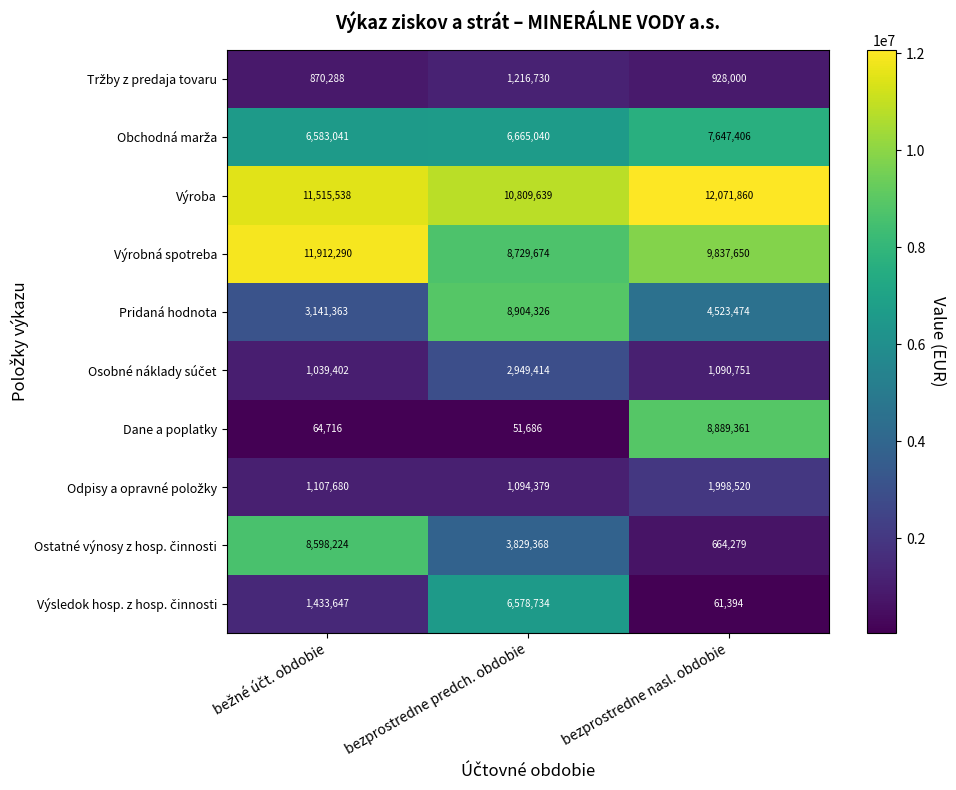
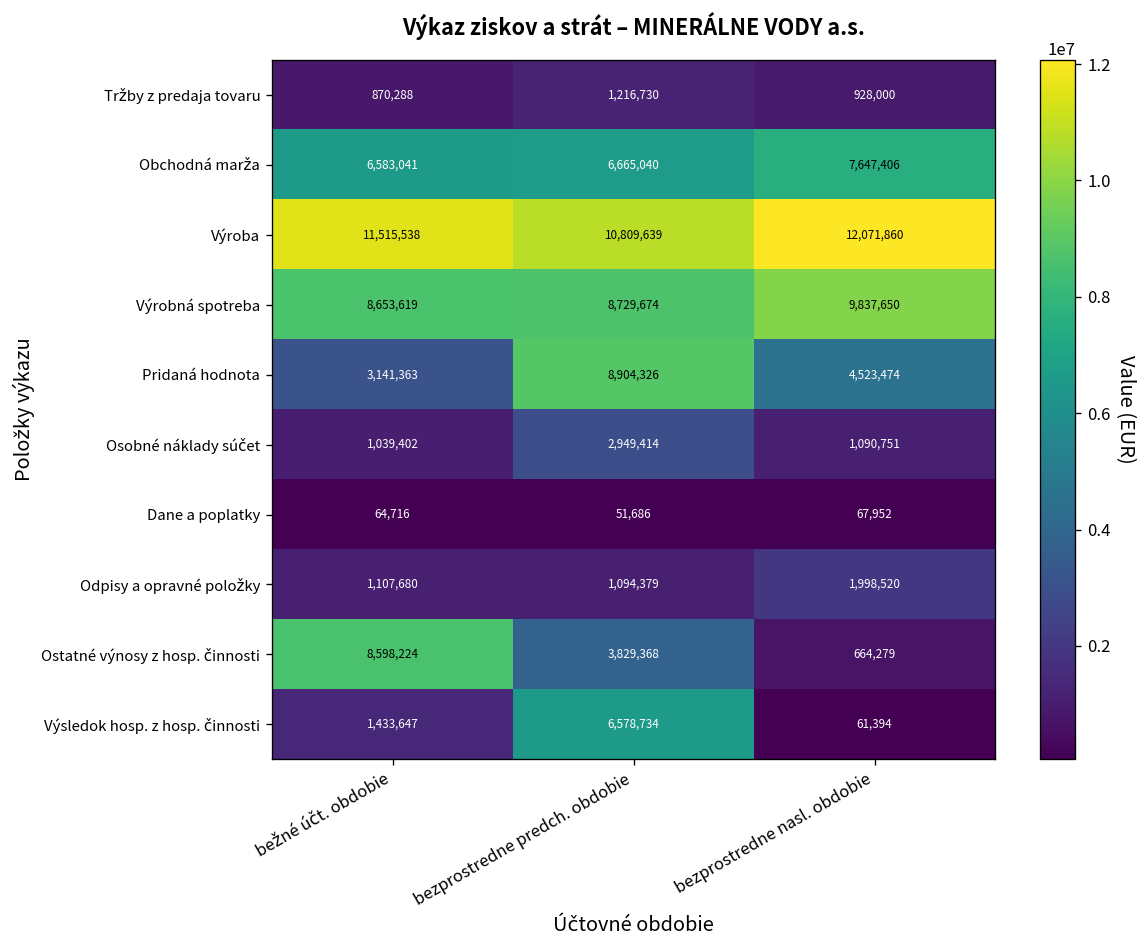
  {
    "Tržby z predaja tovaru": {
      "bežné účt. obdobie": "870,288",
      "bezprostredne predch. obdobie": "1,216,730",
      "bezprostredne nasl. obdobie": "928,000"
    },
    "Obchodná marža": {
      "bežné účt. obdobie": "6,583,041",
      "bezprostredne predch. obdobie": "6,665,040",
      "bezprostredne nasl. obdobie": "7,647,406"
    },
    "Výroba": {
      "bežné účt. obdobie": "11,515,538",
      "bezprostredne predch. obdobie": "10,809,639",
      "bezprostredne nasl. obdobie": "12,071,860"
    },
    "Výrobná spotreba": {
-     "bežné účt. obdobie": "11,912,290",
+     "bežné účt. obdobie": "8,653,619",
      "bezprostredne predch. obdobie": "8,729,674",
      "bezprostredne nasl. obdobie": "9,837,650"
    },
    "Pridaná hodnota": {
      "bežné účt. obdobie": "3,141,363",
      "bezprostredne predch. obdobie": "8,904,326",
      "bezprostredne nasl. obdobie": "4,523,474"
    },
    "Osobné náklady súčet": {
      "bežné účt. obdobie": "1,039,402",
      "bezprostredne predch. obdobie": "2,949,414",
      "bezprostredne nasl. obdobie": "1,090,751"
    },
    "Dane a poplatky": {
      "bežné účt. obdobie": "64,716",
      "bezprostredne predch. obdobie": "51,686",
-     "bezprostredne nasl. obdobie": "8,889,361"
+     "bezprostredne nasl. obdobie": "67,952"
    },
    "Odpisy a opravné položky": {
      "bežné účt. obdobie": "1,107,680",
      "bezprostredne predch. obdobie": "1,094,379",
      "bezprostredne nasl. obdobie": "1,998,520"
    },
    "Ostatné výnosy z hosp. činnosti": {
      "bežné účt. obdobie": "8,598,224",
      "bezprostredne predch. obdobie": "3,829,368",
      "bezprostredne nasl. obdobie": "664,279"
    },
    "Výsledok hosp. z hosp. činnosti": {
      "bežné účt. obdobie": "1,433,647",
      "bezprostredne predch. obdobie": "6,578,734",
      "bezprostredne nasl. obdobie": "61,394"
    }
  }
